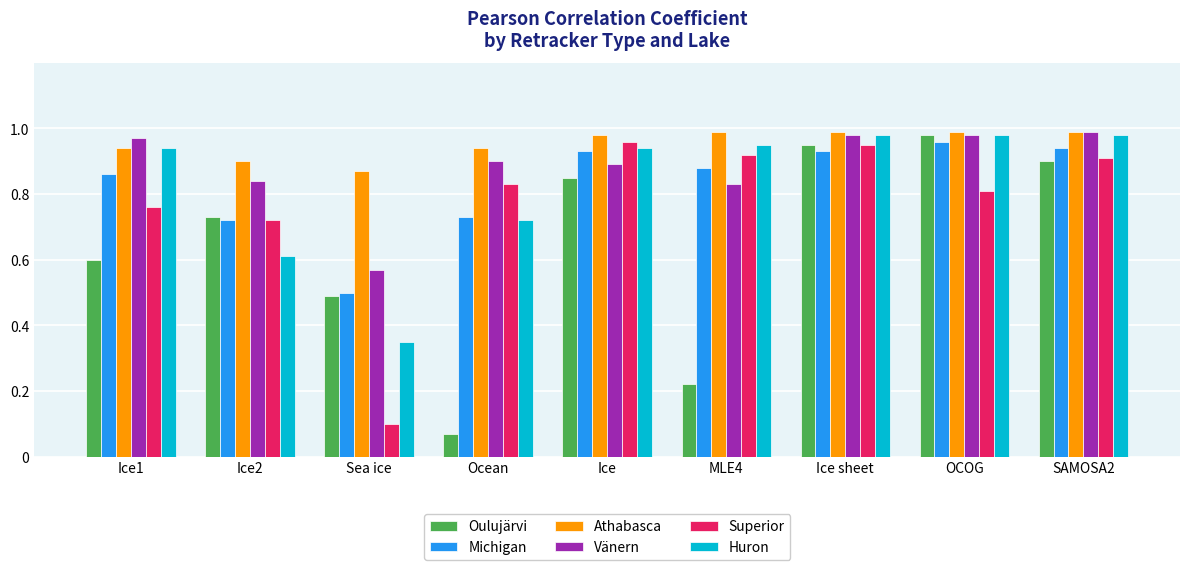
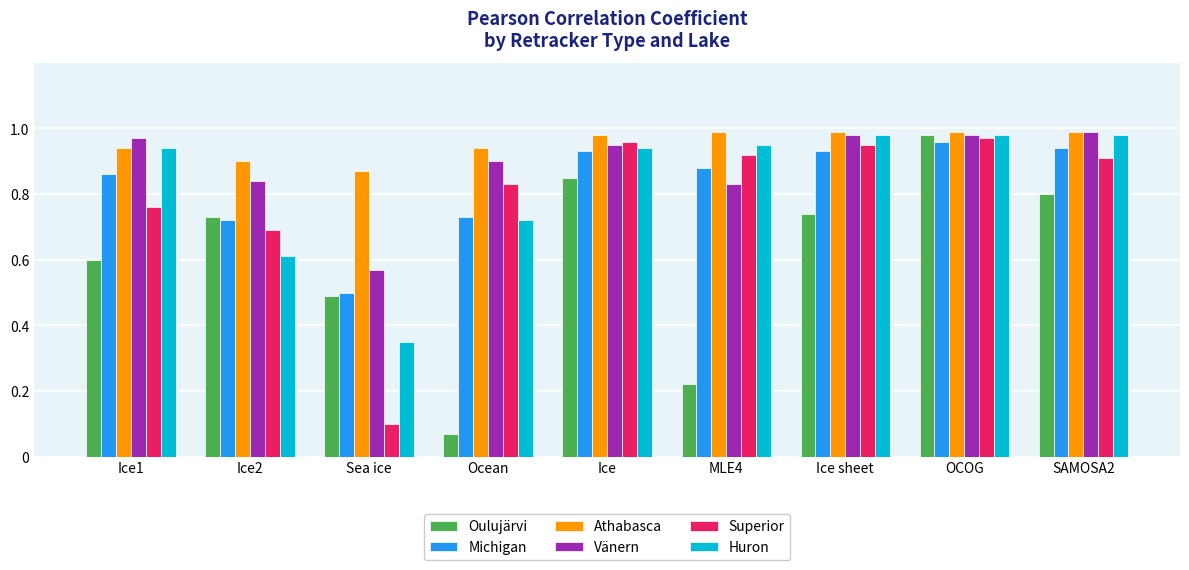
  {
    "Oulujärvi": {
      "Ice1": 0.60,
      "Ice2": 0.73,
      "Sea ice": 0.49,
      "Ocean": 0.07,
      "Ice": 0.85,
      "MLE4": 0.22,
-     "Ice sheet": 0.95,
+     "Ice sheet": 0.74,
      "OCOG": 0.98,
-     "SAMOSA2": 0.9
+     "SAMOSA2": 0.8
    },
    "Athabasca": {
      "Ice1": 0.94,
      "Ice2": 0.90,
      "Sea ice": 0.87,
      "Ocean": 0.94,
      "Ice": 0.98,
      "MLE4": 0.99,
      "Ice sheet": 0.99,
      "OCOG": 0.99,
      "SAMOSA2": 0.99
    },
    "Vänern": {
      "Ice1": 0.97,
      "Ice2": 0.84,
      "Sea ice": 0.57,
      "Ocean": 0.90,
-     "Ice": 0.89,
+     "Ice": 0.95,
      "MLE4": 0.83,
      "Ice sheet": 0.98,
      "OCOG": 0.98,
      "SAMOSA2": 0.99
    },
    "Superior": {
      "Ice1": 0.76,
-     "Ice2": 0.72,
+     "Ice2": 0.69,
      "Sea ice": 0.10,
      "Ocean": 0.83,
      "Ice": 0.96,
      "MLE4": 0.92,
      "Ice sheet": 0.95,
-     "OCOG": 0.81,
+     "OCOG": 0.97,
      "SAMOSA2": 0.91
    }
  }
